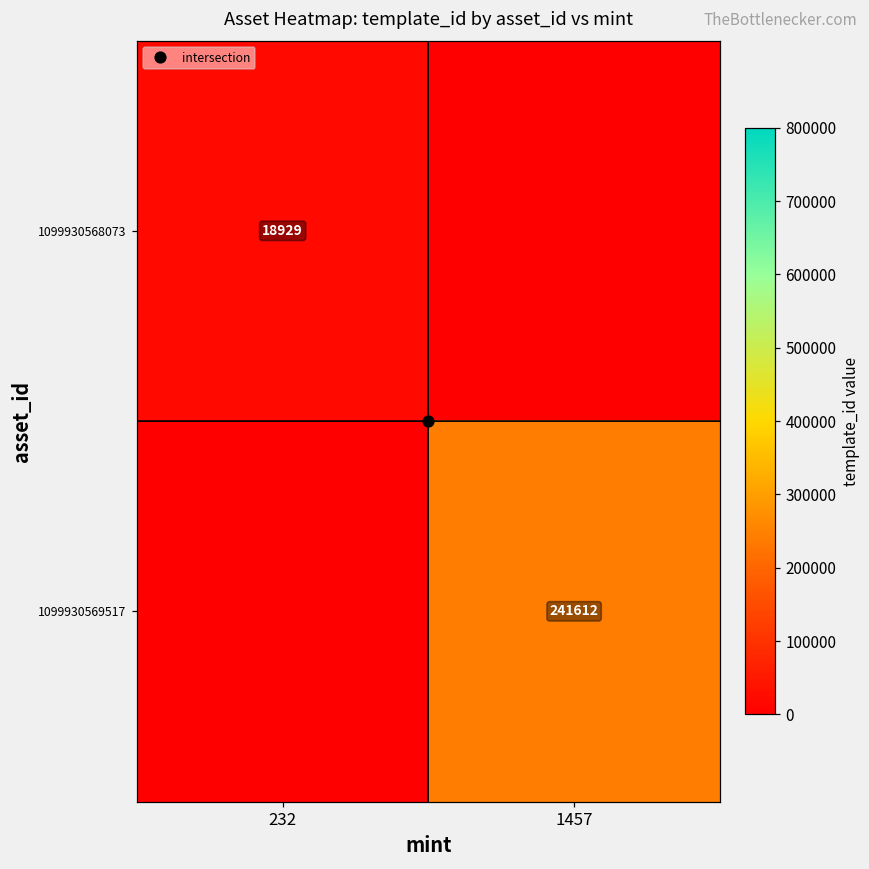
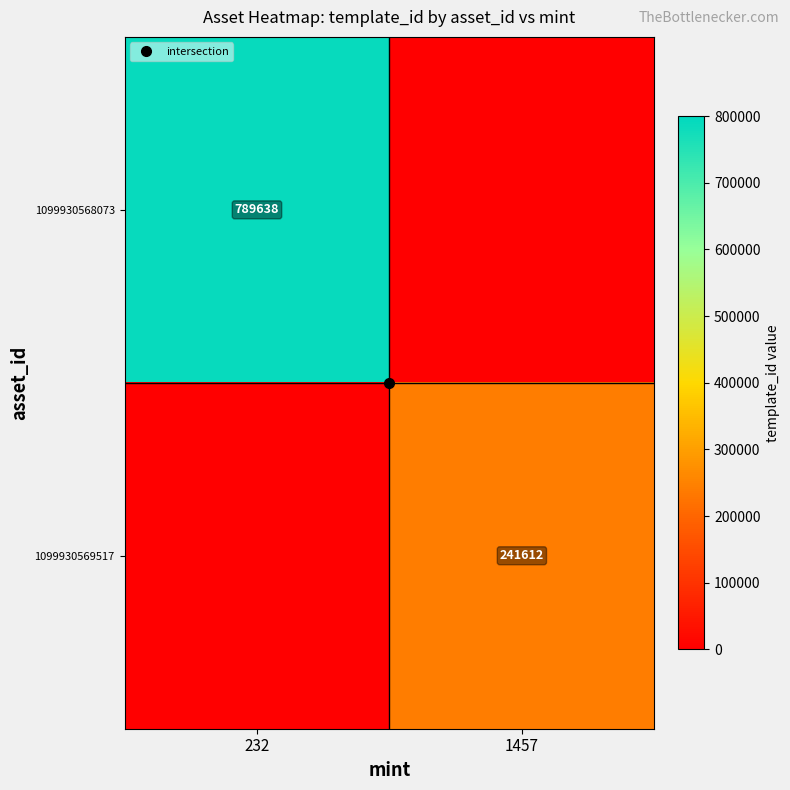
  {
    "1099930568073": {
-     "232": 18929
+     "232": 789638
    }
  }
